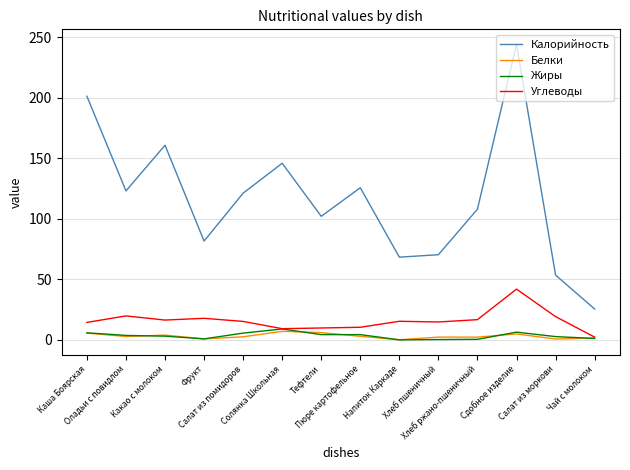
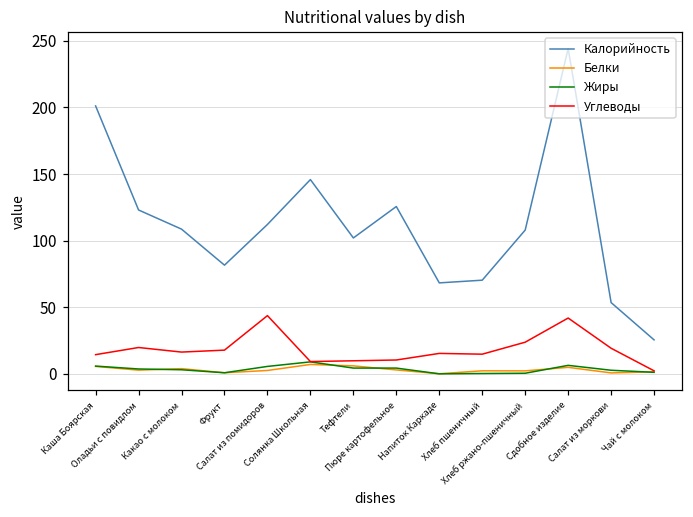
  {
    "Калорийность": {
      "Каша Боярская": 201,
      "Оладьи с повидлом": 123,
-     "Какао с молоком": 161,
+     "Какао с молоком": 109,
      "Фрукт": 82,
-     "Салат из помидоров": 121,
+     "Салат из помидоров": 112,
      "Солянка Школьная": 146,
      "Тефтели": 102,
      "Пюре картофельное": 126,
      "Напиток Каркаде": 68,
      "Хлеб пшеничный": 70,
      "Хлеб ржано-пшеничный": 108,
      "Салат из моркови": 54,
      "Чай с молоком": 26
    },
    "Белки": {
      "Салат из помидоров": 3
    },
    "Жиры": {
      "Салат из помидоров": 6
    },
    "Углеводы": {
      "Каша Боярская": 14,
      "Оладьи с повидлом": 20,
      "Какао с молоком": 16,
      "Фрукт": 18,
-     "Салат из помидоров": 15,
+     "Салат из помидоров": 44,
      "Тефтели": 10,
      "Пюре картофельное": 10,
      "Напиток Каркаде": 15,
      "Хлеб пшеничный": 15,
-     "Хлеб ржано-пшеничный": 17,
+     "Хлеб ржано-пшеничный": 24,
      "Сдобное изделие": 42,
      "Салат из моркови": 19
    }
  }
